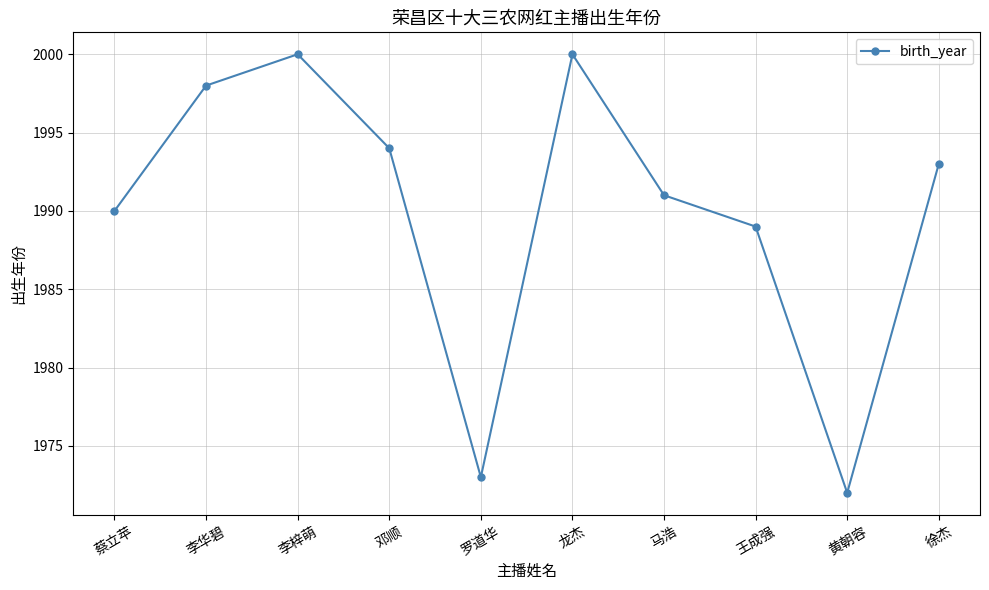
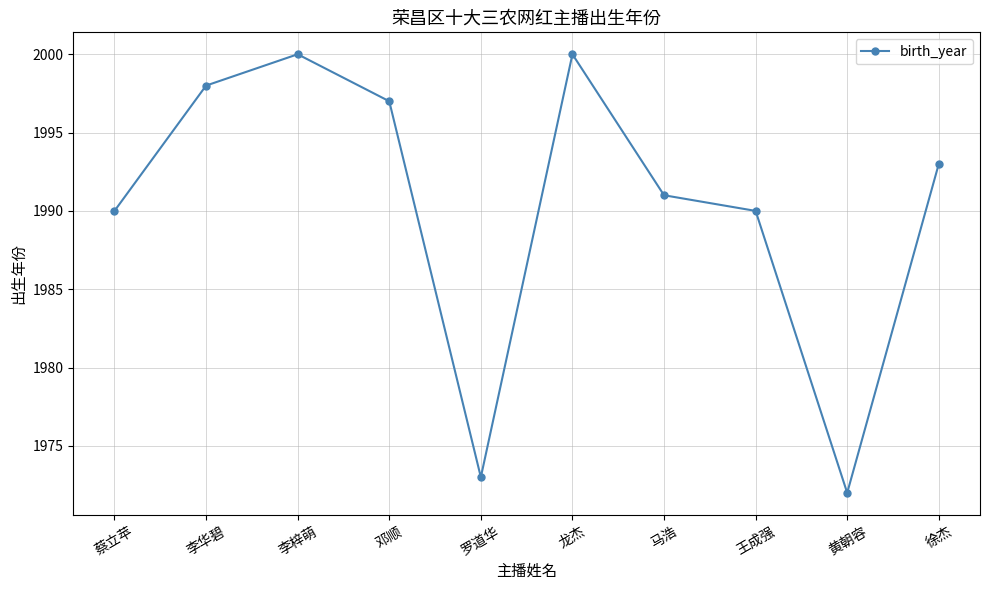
  {
    "蔡立苹": 1990,
    "李华碧": 1998,
    "李梓萌": 2000,
-   "邓顺": 1994,
+   "邓顺": 1997,
    "罗道华": 1973,
    "龙杰": 2000,
    "马浩": 1991,
-   "王成强": 1989,
+   "王成强": 1990,
    "黄朝容": 1972,
    "徐杰": 1993
  }
